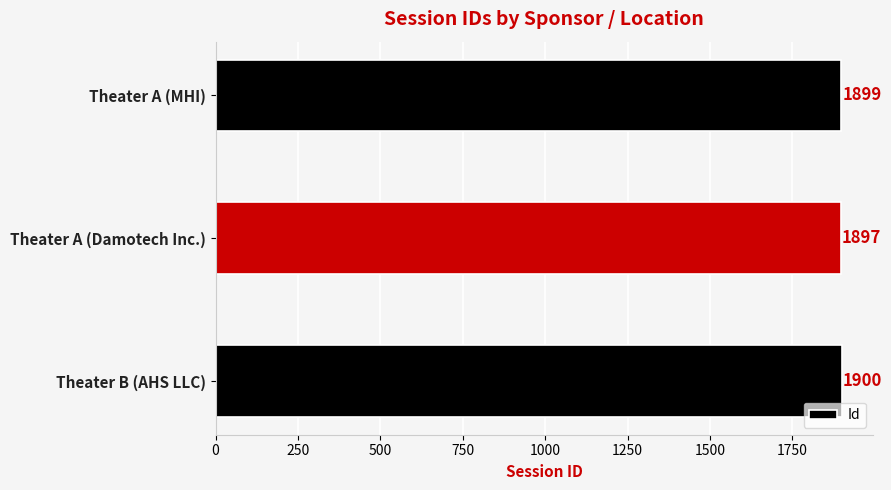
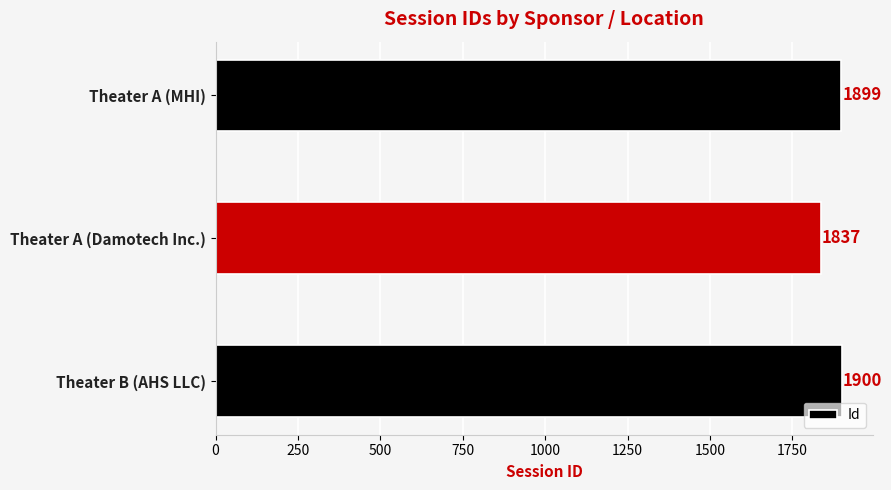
  {
    "Theater A (MHI)": 1899,
-   "Theater A (Damotech Inc.)": 1897,
+   "Theater A (Damotech Inc.)": 1837,
    "Theater B (AHS LLC)": 1900
  }
